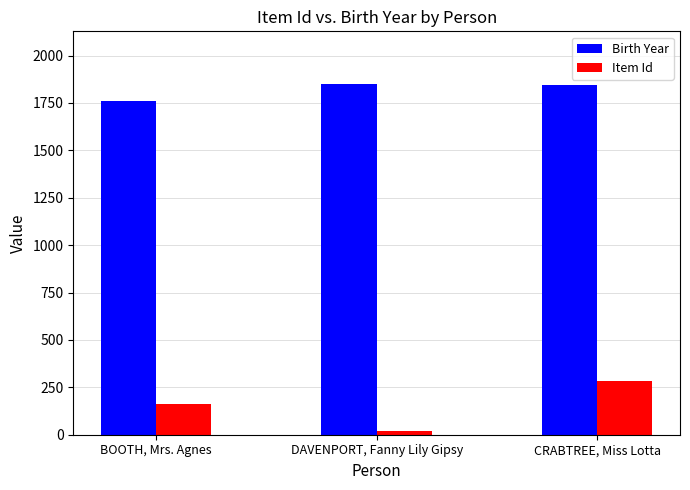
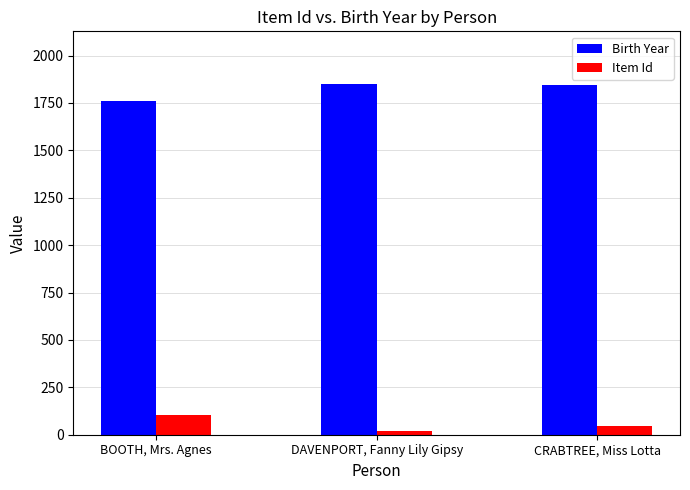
  {
    "Birth Year": {
      "BOOTH, Mrs. Agnes": 1760,
      "DAVENPORT, Fanny Lily Gipsy": 1850,
      "CRABTREE, Miss Lotta": 1850
    },
    "Item Id": {
-     "BOOTH, Mrs. Agnes": 160,
+     "BOOTH, Mrs. Agnes": 110,
      "DAVENPORT, Fanny Lily Gipsy": 20,
-     "CRABTREE, Miss Lotta": 280
+     "CRABTREE, Miss Lotta": 50
    }
  }
